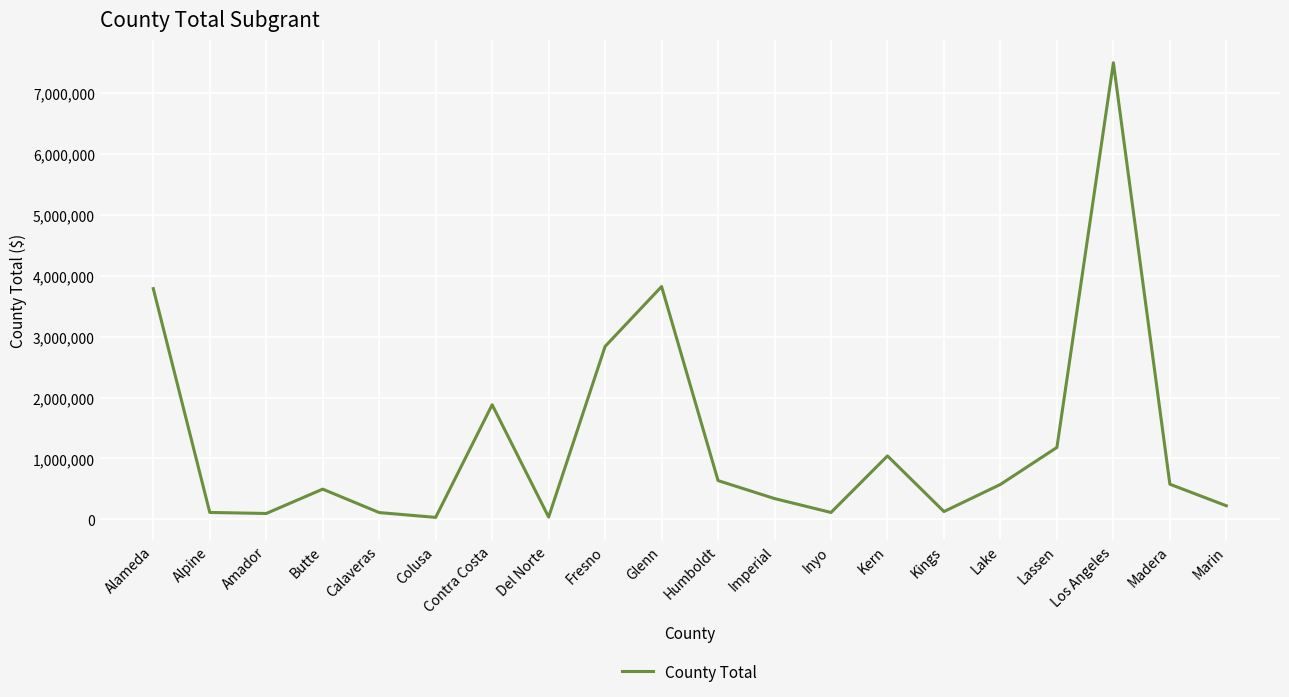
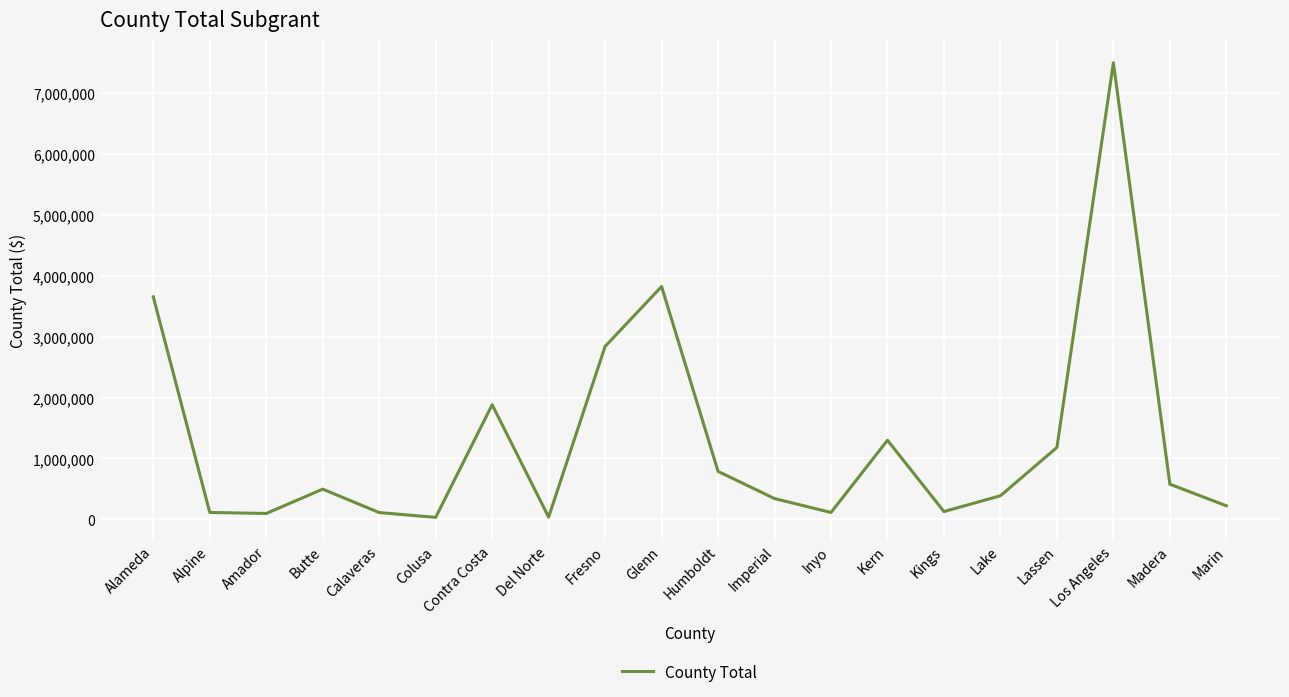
  {
-   "Alameda": "3,800,000",
+   "Alameda": "3,700,000",
    "Alpine": "100,000",
    "Amador": "100,000",
    "Butte": "500,000",
    "Calaveras": "100,000",
    "Colusa": "0",
    "Contra Costa": "1,900,000",
    "Del Norte": "0",
    "Fresno": "2,800,000",
    "Glenn": "3,800,000",
-   "Humboldt": "600,000",
+   "Humboldt": "800,000",
    "Imperial": "300,000",
    "Inyo": "100,000",
-   "Kern": "1,000,000",
+   "Kern": "1,300,000",
    "Kings": "100,000",
-   "Lake": "600,000",
+   "Lake": "400,000",
    "Lassen": "1,200,000",
    "Los Angeles": "7,500,000",
    "Madera": "600,000",
    "Marin": "200,000"
  }
